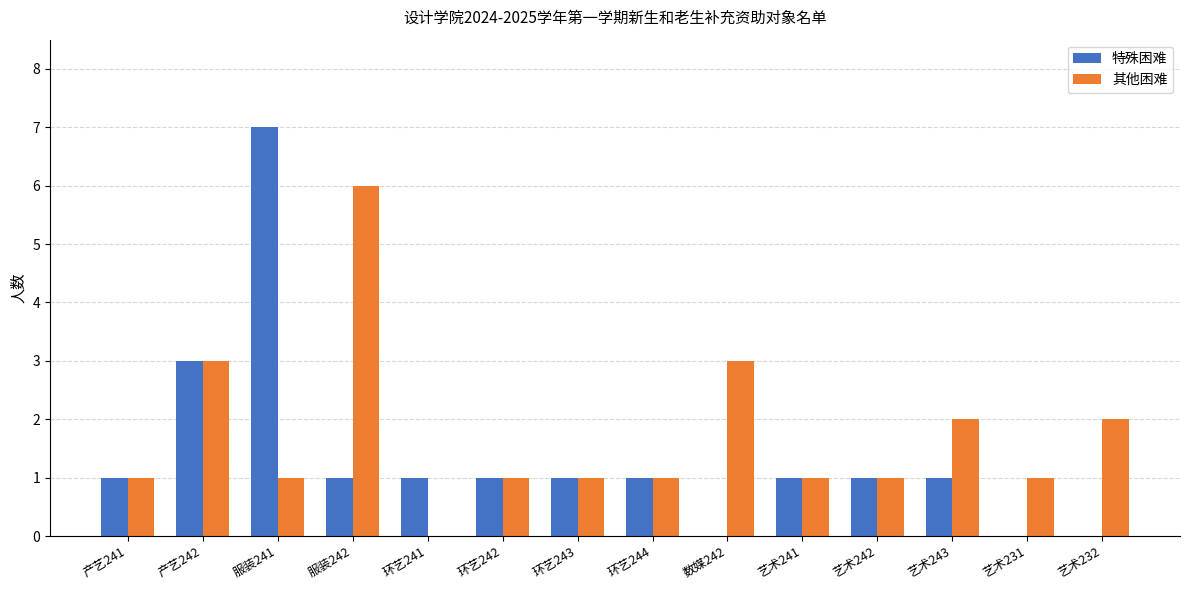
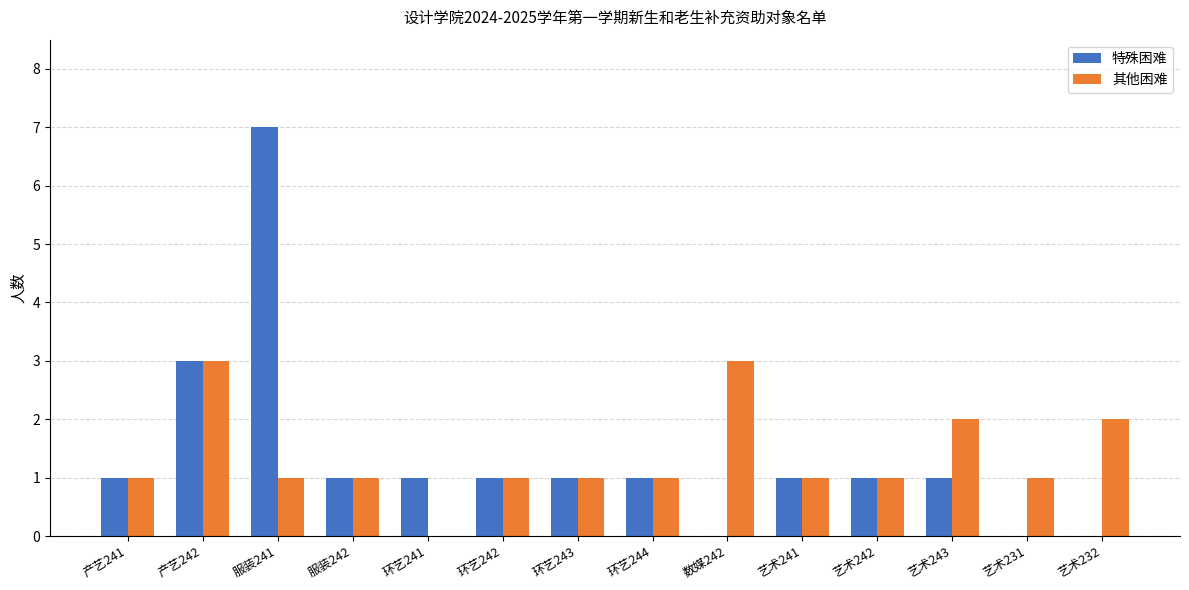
  {
    "特殊困难": {
      "产艺241": 1,
      "产艺242": 3,
      "服装241": 7,
      "服装242": 1,
      "环艺241": 1,
      "环艺242": 1,
      "环艺243": 1,
      "环艺244": 1,
      "数媒242": 0,
      "艺术241": 1,
      "艺术242": 1,
      "艺术243": 1,
      "艺术231": 0,
      "艺术232": 0
    },
    "其他困难": {
      "产艺241": 1,
      "产艺242": 3,
      "服装241": 1,
-     "服装242": 6,
+     "服装242": 1,
      "环艺241": 0,
      "环艺242": 1,
      "环艺243": 1,
      "环艺244": 1,
      "数媒242": 3,
      "艺术241": 1,
      "艺术242": 1,
      "艺术243": 2,
      "艺术231": 1,
      "艺术232": 2
    }
  }
